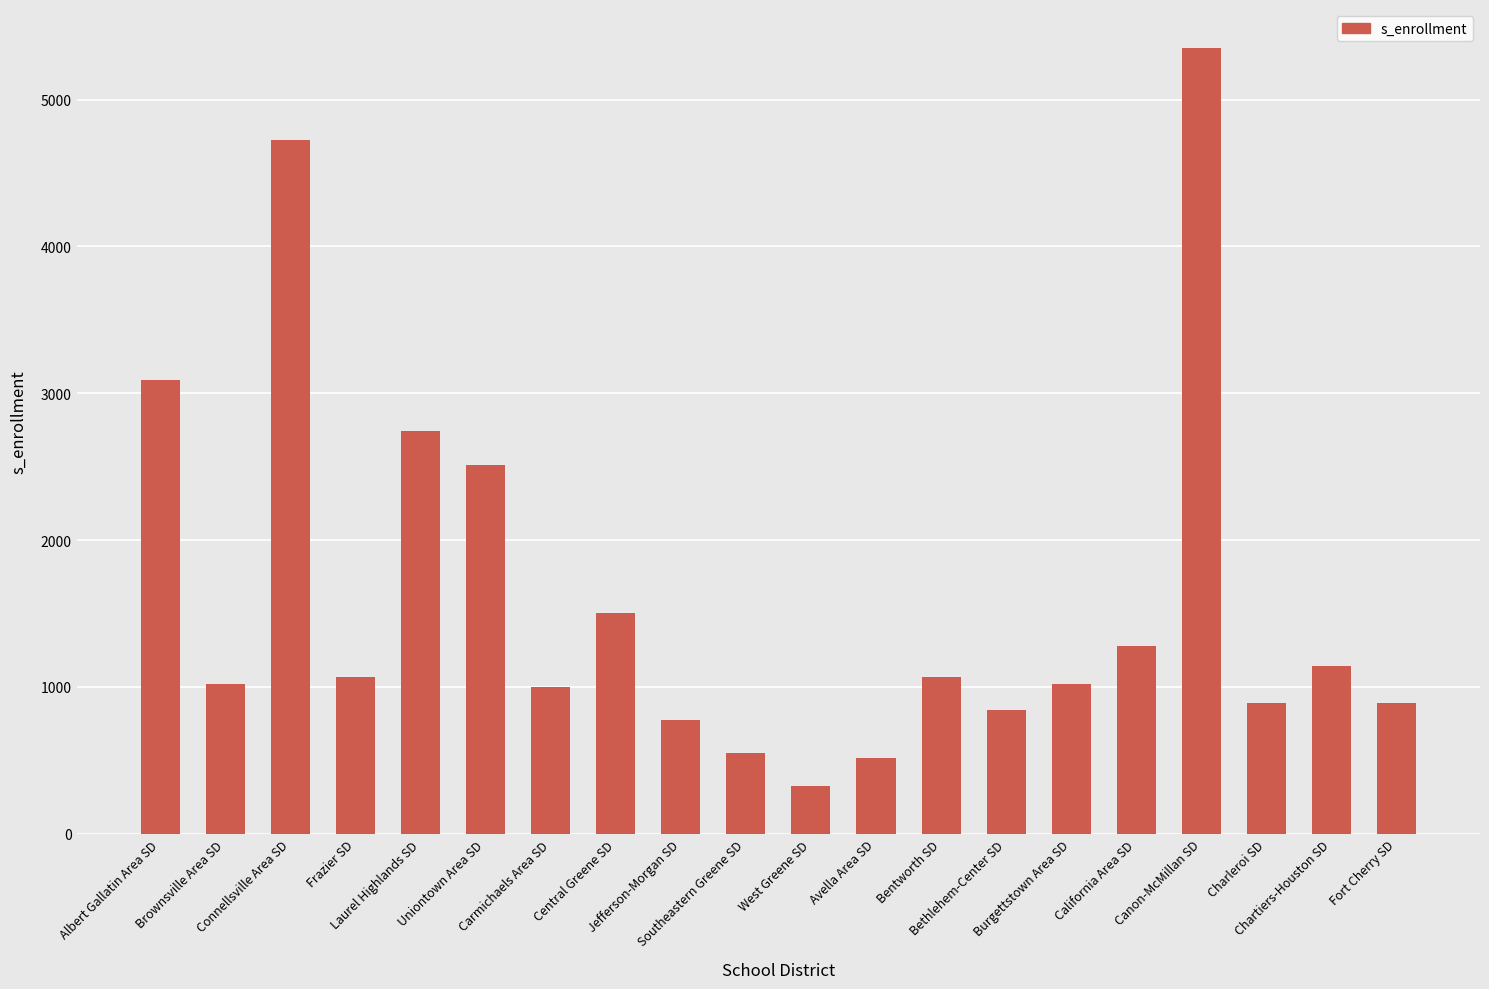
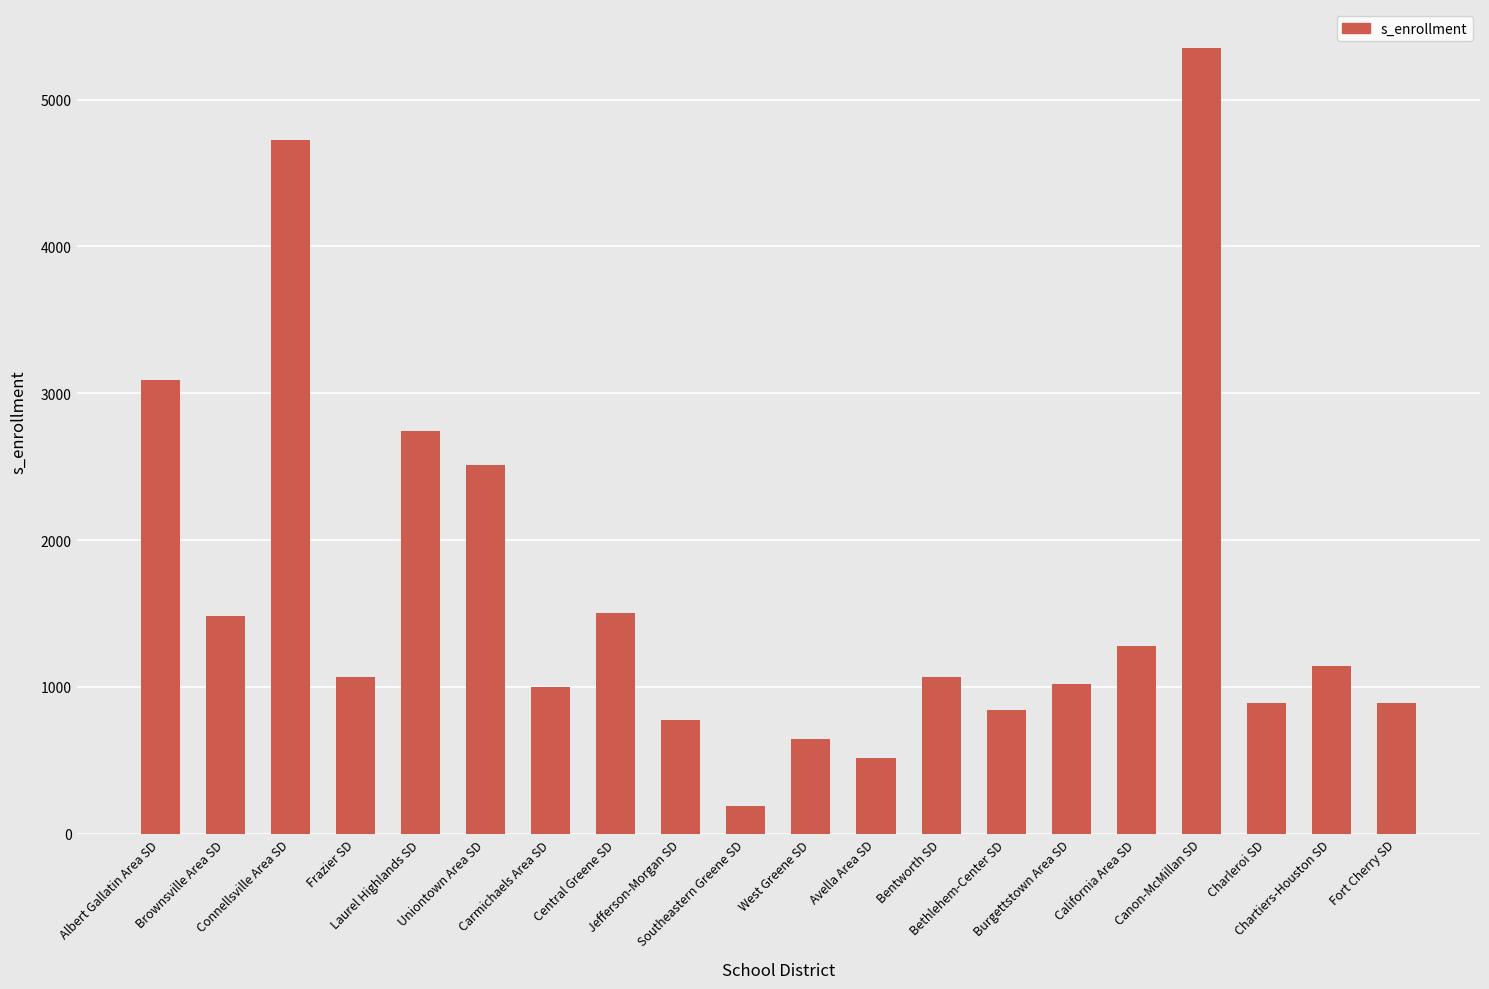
  {
    "Albert Gallatin Area SD": 3090,
-   "Brownsville Area SD": 1020,
+   "Brownsville Area SD": 1480,
    "Connellsville Area SD": 4730,
    "Frazier SD": 1070,
    "Laurel Highlands SD": 2740,
    "Uniontown Area SD": 2510,
    "Carmichaels Area SD": 1000,
    "Central Greene SD": 1510,
    "Jefferson-Morgan SD": 770,
-   "Southeastern Greene SD": 550,
-   "West Greene SD": 320,
+   "Southeastern Greene SD": 190,
+   "West Greene SD": 640,
    "Avella Area SD": 520,
    "Bentworth SD": 1070,
    "Bethlehem-Center SD": 840,
    "Burgettstown Area SD": 1020,
    "California Area SD": 1280,
    "Canon-McMillan SD": 5350,
    "Charleroi SD": 890,
    "Chartiers-Houston SD": 1140,
    "Fort Cherry SD": 890
  }
